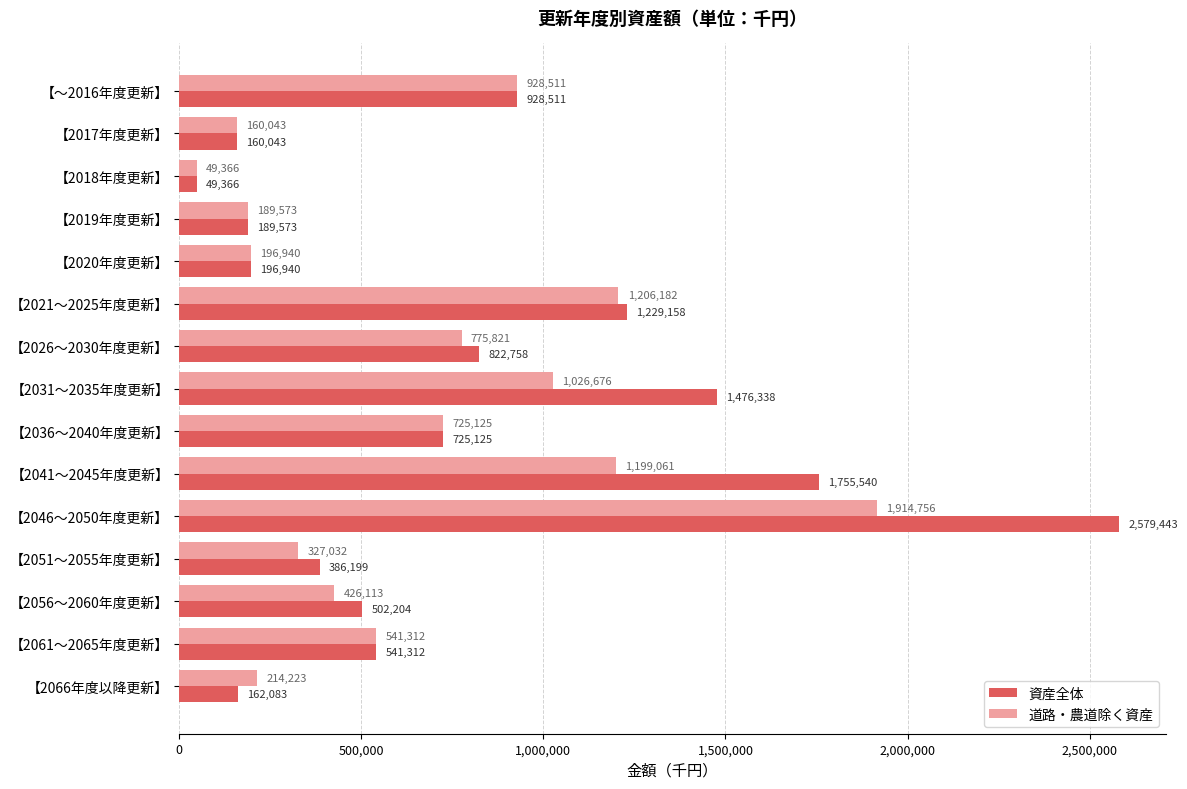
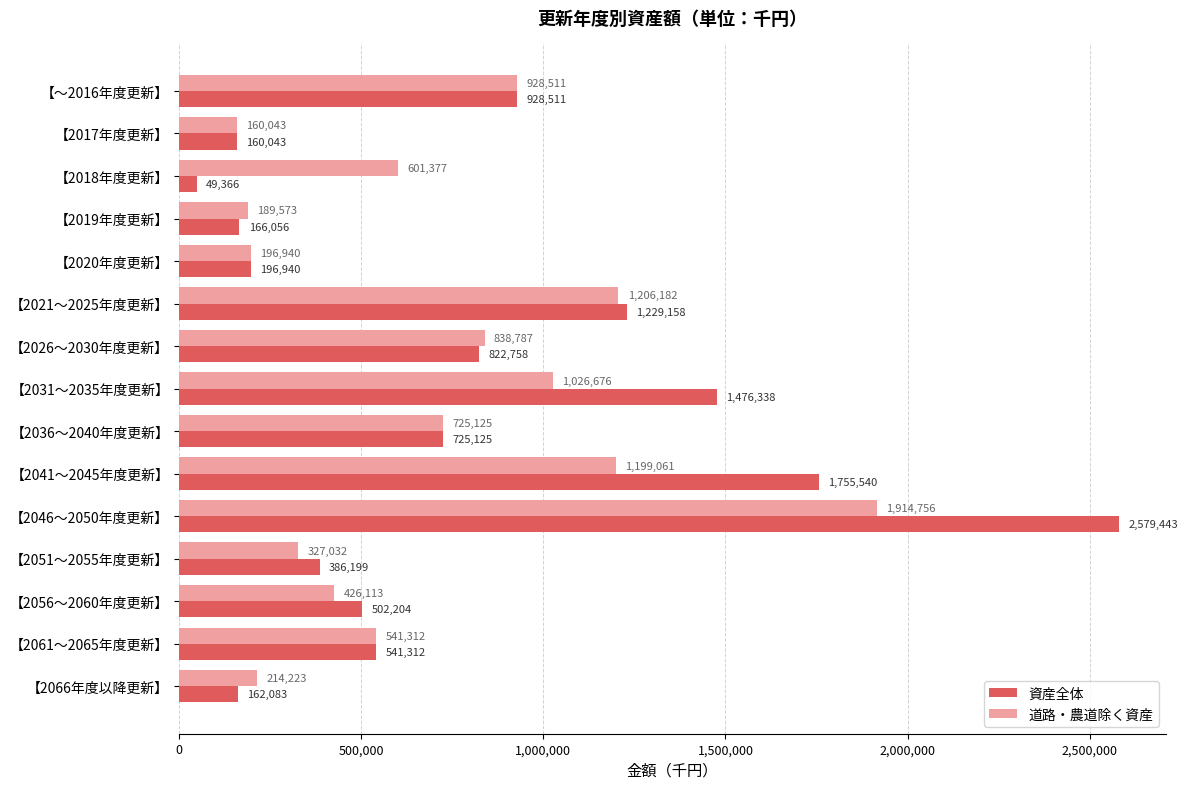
  {
    "資産全体": {
      "【～2016年度更新】": "928,511",
      "【2017年度更新】": "160,043",
      "【2018年度更新】": "49,366",
-     "【2019年度更新】": "189,573",
+     "【2019年度更新】": "166,056",
      "【2020年度更新】": "196,940",
      "【2021～2025年度更新】": "1,229,158",
      "【2026～2030年度更新】": "822,758",
      "【2031～2035年度更新】": "1,476,338",
      "【2036～2040年度更新】": "725,125",
      "【2041～2045年度更新】": "1,755,540",
      "【2046～2050年度更新】": "2,579,443",
      "【2051～2055年度更新】": "386,199",
      "【2056～2060年度更新】": "502,204",
      "【2061～2065年度更新】": "541,312",
      "【2066年度以降更新】": "162,083"
    },
    "道路・農道除く資産": {
      "【～2016年度更新】": "928,511",
      "【2017年度更新】": "160,043",
-     "【2018年度更新】": "49,366",
+     "【2018年度更新】": "601,377",
      "【2019年度更新】": "189,573",
      "【2020年度更新】": "196,940",
      "【2021～2025年度更新】": "1,206,182",
-     "【2026～2030年度更新】": "775,821",
+     "【2026～2030年度更新】": "838,787",
      "【2031～2035年度更新】": "1,026,676",
      "【2036～2040年度更新】": "725,125",
      "【2041～2045年度更新】": "1,199,061",
      "【2046～2050年度更新】": "1,914,756",
      "【2051～2055年度更新】": "327,032",
      "【2056～2060年度更新】": "426,113",
      "【2061～2065年度更新】": "541,312",
      "【2066年度以降更新】": "214,223"
    }
  }
